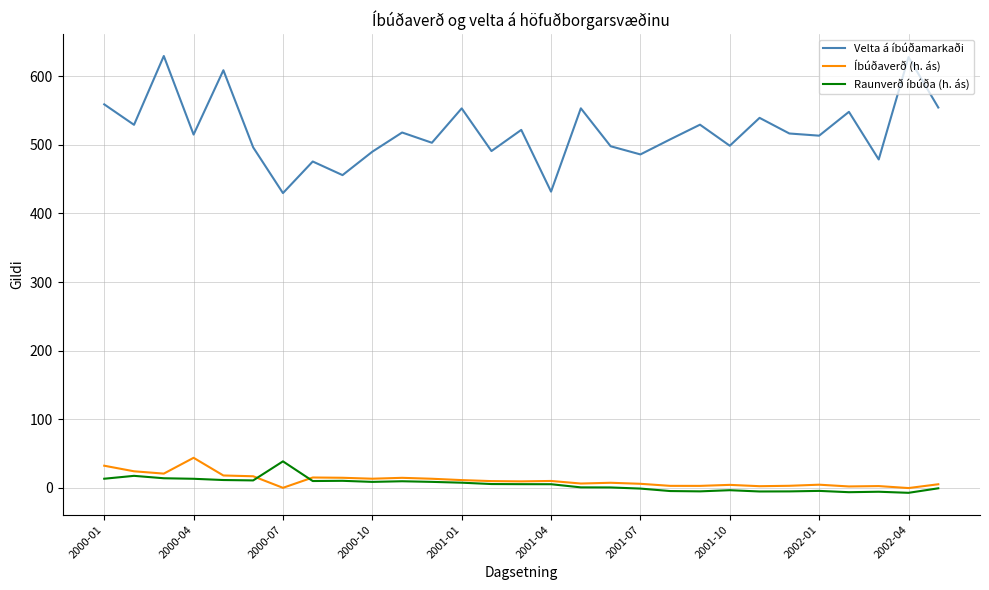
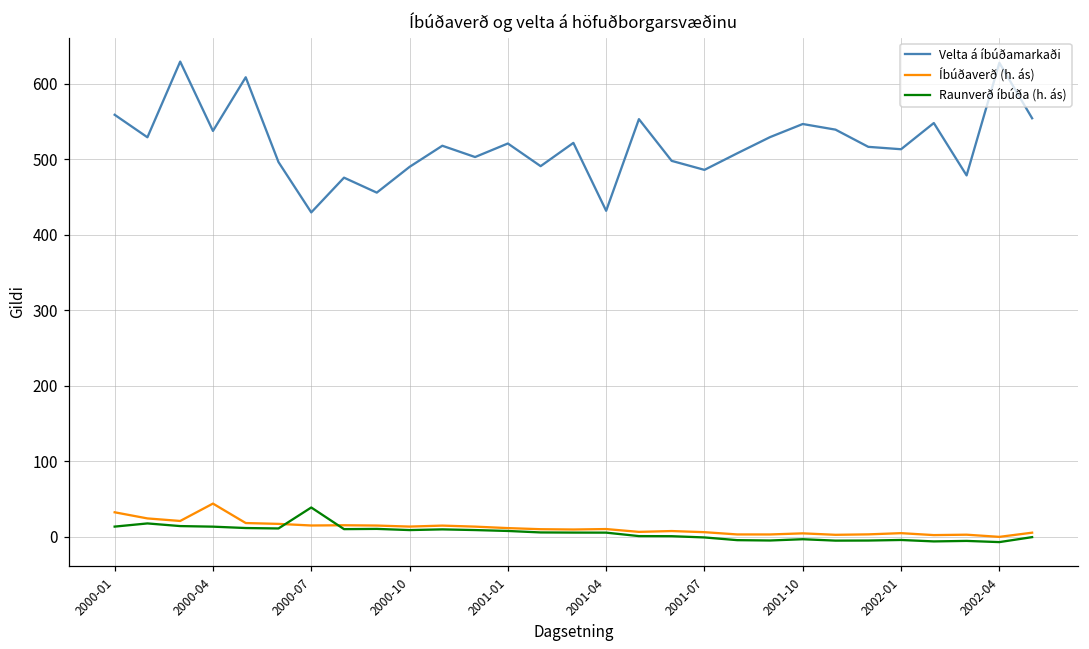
  {
    "Velta á íbúðamarkaði": {
      "2000-01": 560,
-     "2000-04": 510,
+     "2000-04": 540,
      "2000-07": 430,
      "2000-10": 490,
-     "2001-01": 550,
+     "2001-01": 520,
      "2001-04": 430,
      "2001-07": 490,
-     "2001-10": 500,
+     "2001-10": 550,
      "2002-01": 510
    },
    "Íbúðaverð (h. ás)": {
      "2000-01": 30,
      "2000-04": 40,
-     "2000-07": 0,
+     "2000-07": 10,
      "2000-10": 10,
      "2001-01": 10,
      "2001-04": 10,
      "2001-07": 10,
      "2001-10": 0,
      "2002-01": 0,
      "2002-04": 0
    },
    "Raunverð íbúða (h. ás)": {
      "2000-01": 10,
      "2000-04": 10,
      "2000-07": 40,
      "2000-10": 10,
      "2001-01": 10,
      "2001-04": 10,
      "2001-07": 0,
      "2001-10": 0,
      "2002-01": 0,
      "2002-04": -10
    }
  }
